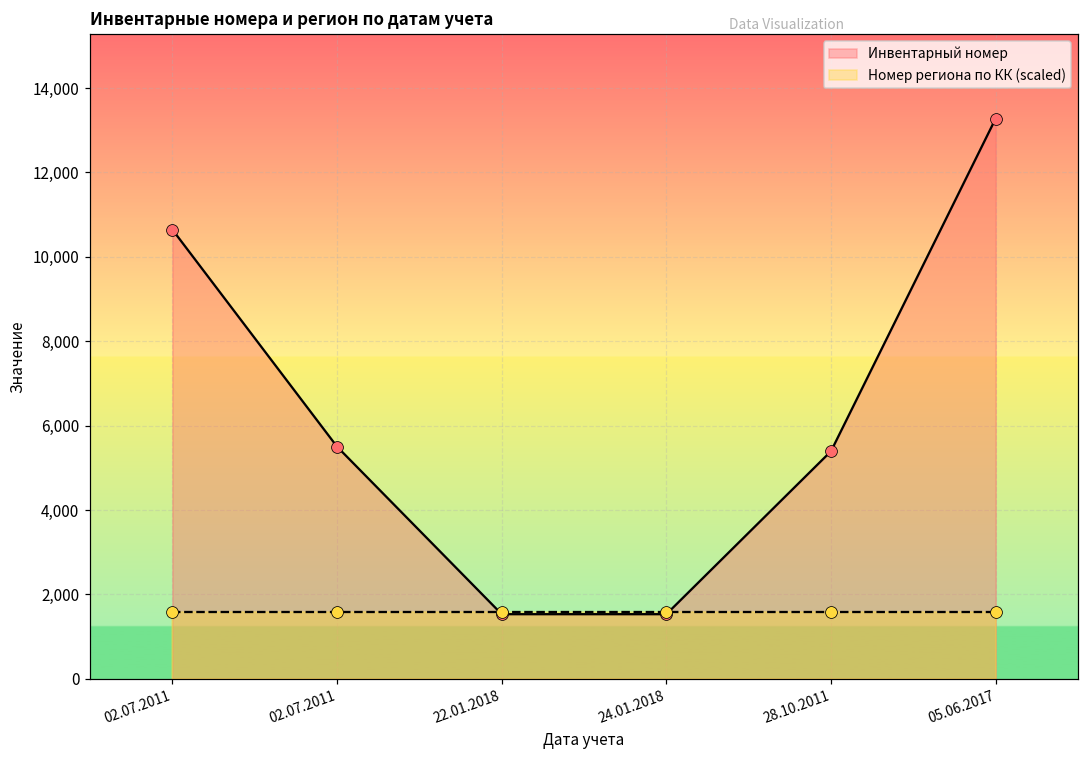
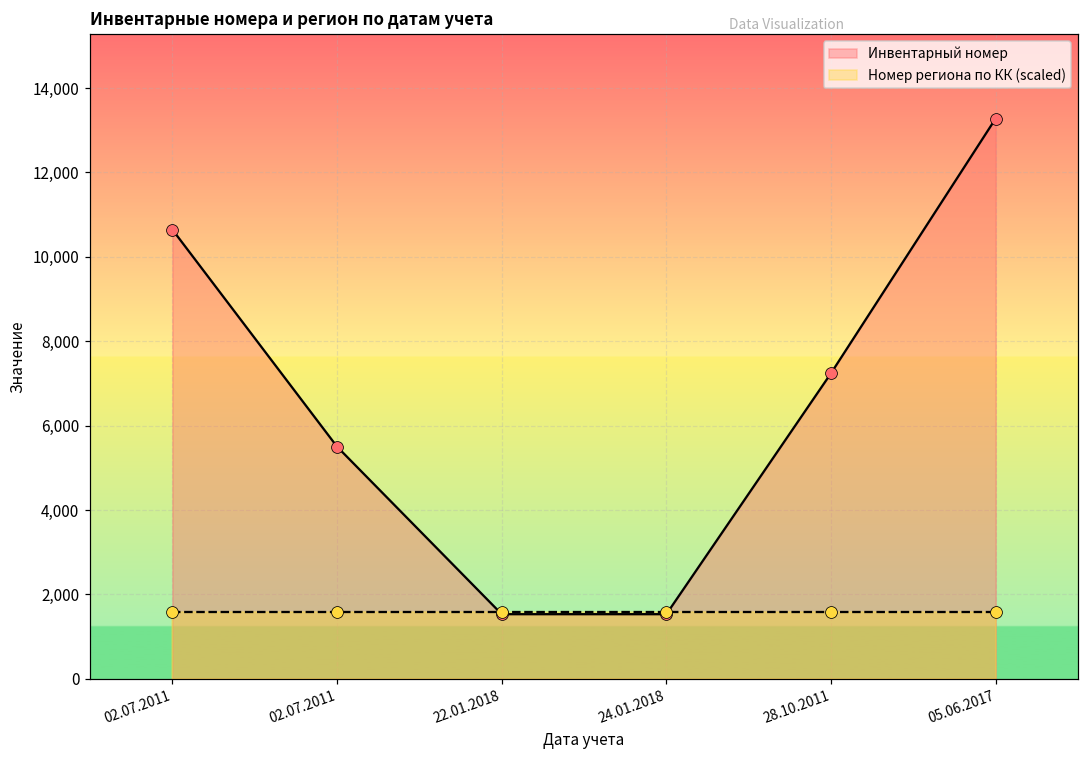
  {
    "Инвентарный номер": {
-     "28.10.2011": "5,400",
+     "28.10.2011": "7,200",
      "05.06.2017": "13,300"
    },
    "Номер региона по КК (scaled)": {
      "28.10.2011": "1,600",
      "05.06.2017": "1,600"
    }
  }
